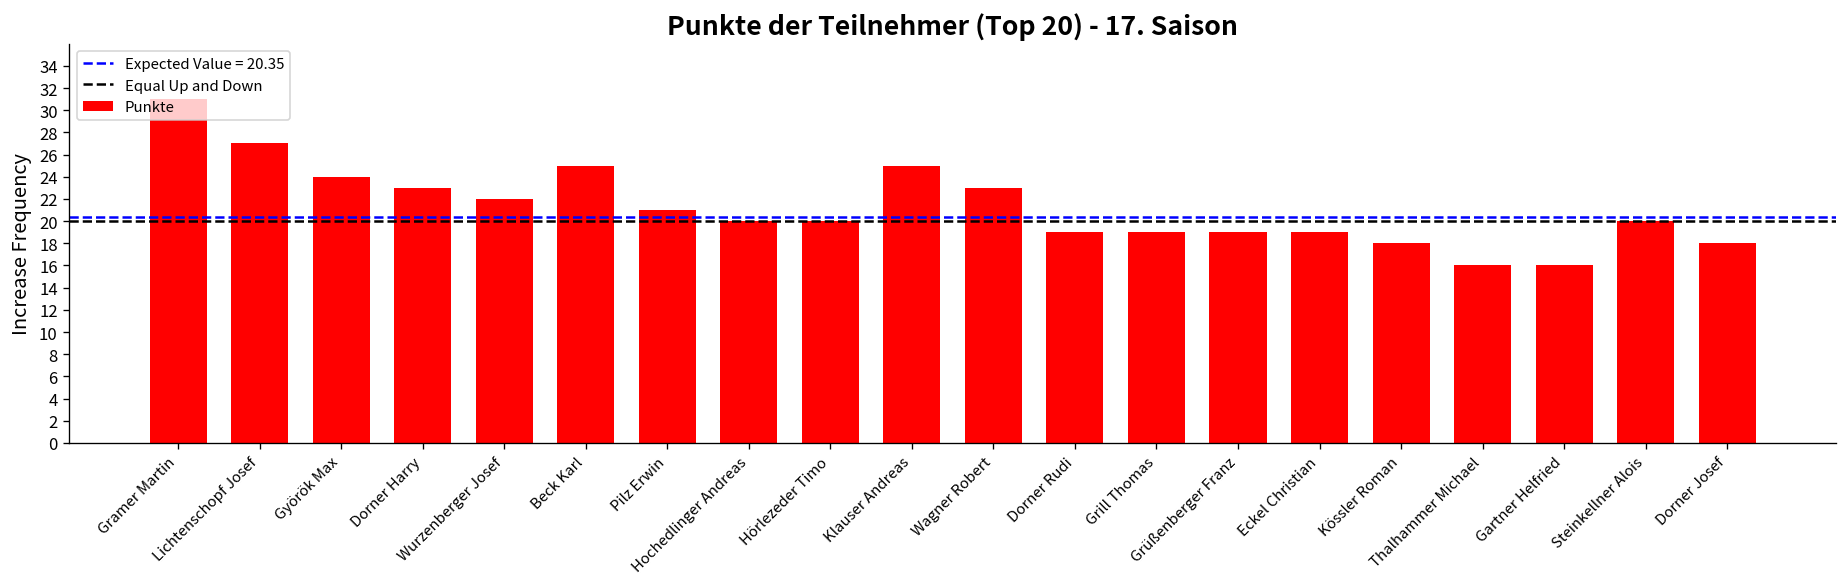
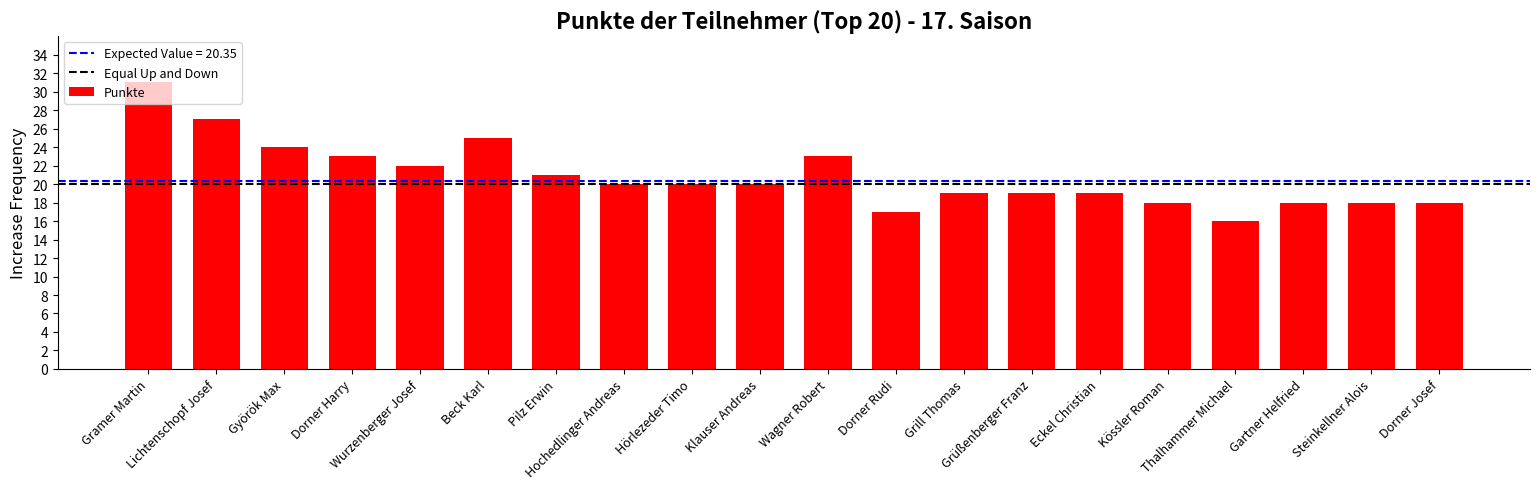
  {
    "Lichtenschopf Josef": 27,
    "Györök Max": 24,
    "Dorner Harry": 23,
    "Wurzenberger Josef": 22,
    "Beck Karl": 25,
    "Pilz Erwin": 21,
    "Hochedlinger Andreas": 20,
    "Hörlezeder Timo": 20,
-   "Klauser Andreas": 25,
+   "Klauser Andreas": 20,
    "Wagner Robert": 23,
-   "Dorner Rudi": 19,
+   "Dorner Rudi": 17,
    "Grill Thomas": 19,
    "Grüßenberger Franz": 19,
    "Eckel Christian": 19,
    "Kössler Roman": 18,
    "Thalhammer Michael": 16,
-   "Gartner Helfried": 16,
-   "Steinkellner Alois": 20,
+   "Gartner Helfried": 18,
+   "Steinkellner Alois": 18,
    "Dorner Josef": 18
  }
